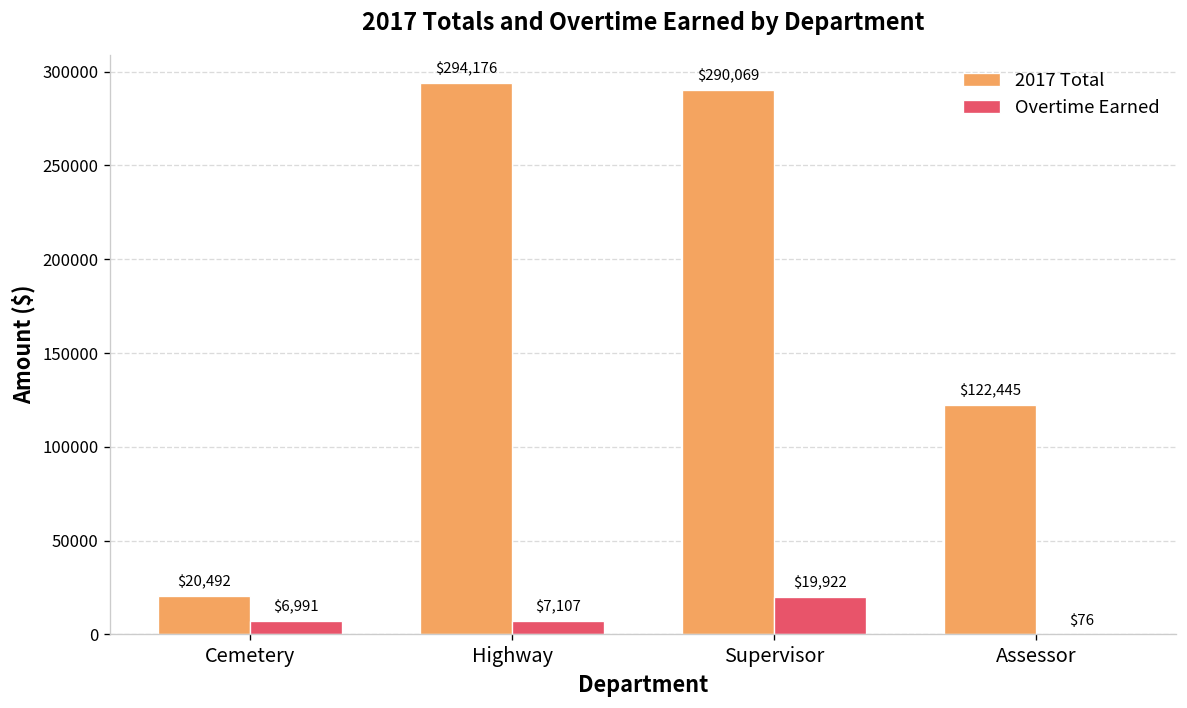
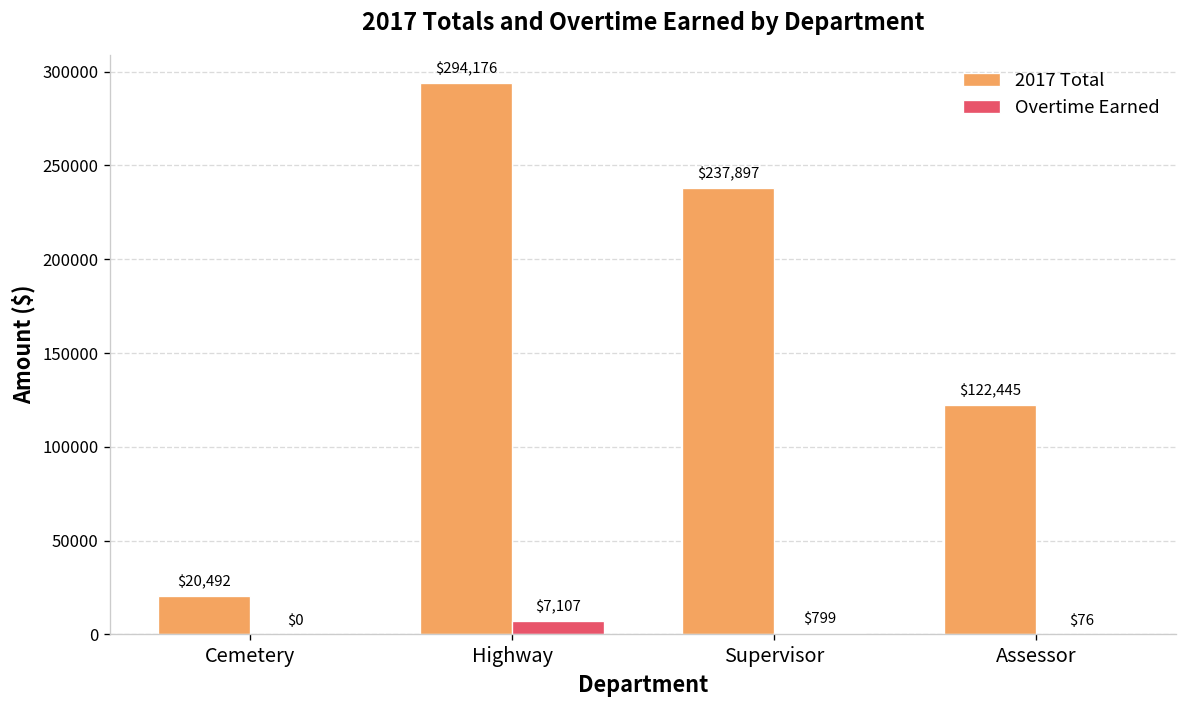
  {
    "2017 Total": {
      "Cemetery": "$20,492",
      "Highway": "$294,176",
-     "Supervisor": "$290,069",
+     "Supervisor": "$237,897",
      "Assessor": "$122,445"
    },
    "Overtime Earned": {
-     "Cemetery": "$6,991",
+     "Cemetery": "$0",
      "Highway": "$7,107",
-     "Supervisor": "$19,922",
+     "Supervisor": "$799",
      "Assessor": "$76"
    }
  }
